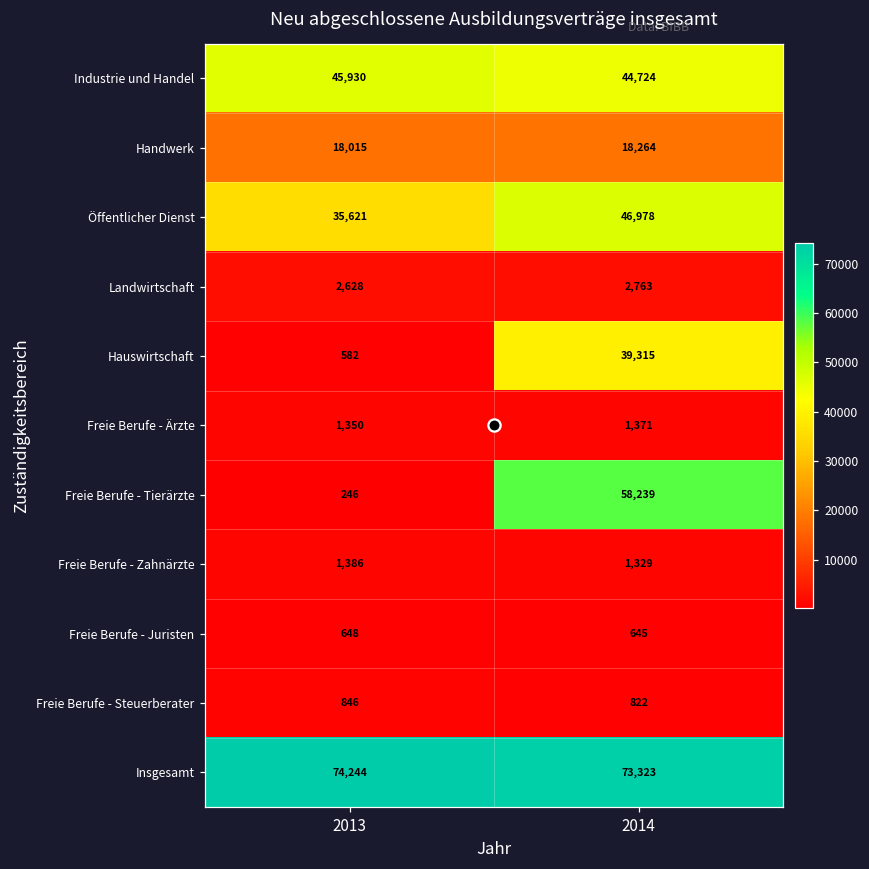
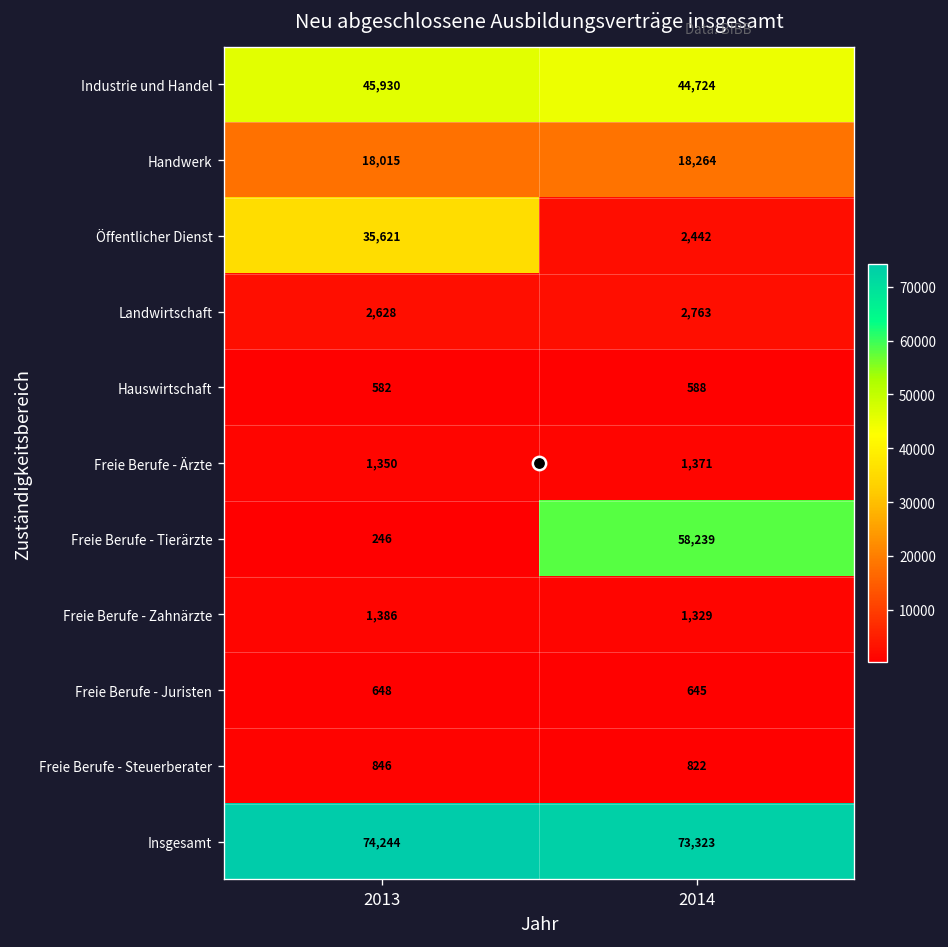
  {
    "Industrie und Handel": {
      "2013": "45,930",
      "2014": "44,724"
    },
    "Handwerk": {
      "2013": "18,015",
      "2014": "18,264"
    },
    "Öffentlicher Dienst": {
      "2013": "35,621",
-     "2014": "46,978"
+     "2014": "2,442"
    },
    "Landwirtschaft": {
      "2013": "2,628",
      "2014": "2,763"
    },
    "Hauswirtschaft": {
      "2013": "582",
-     "2014": "39,315"
+     "2014": "588"
    },
    "Freie Berufe - Ärzte": {
      "2013": "1,350",
      "2014": "1,371"
    },
    "Freie Berufe - Tierärzte": {
      "2013": "246",
      "2014": "58,239"
    },
    "Freie Berufe - Zahnärzte": {
      "2013": "1,386",
      "2014": "1,329"
    },
    "Freie Berufe - Juristen": {
      "2013": "648",
      "2014": "645"
    },
    "Freie Berufe - Steuerberater": {
      "2013": "846",
      "2014": "822"
    },
    "Insgesamt": {
      "2013": "74,244",
      "2014": "73,323"
    }
  }
